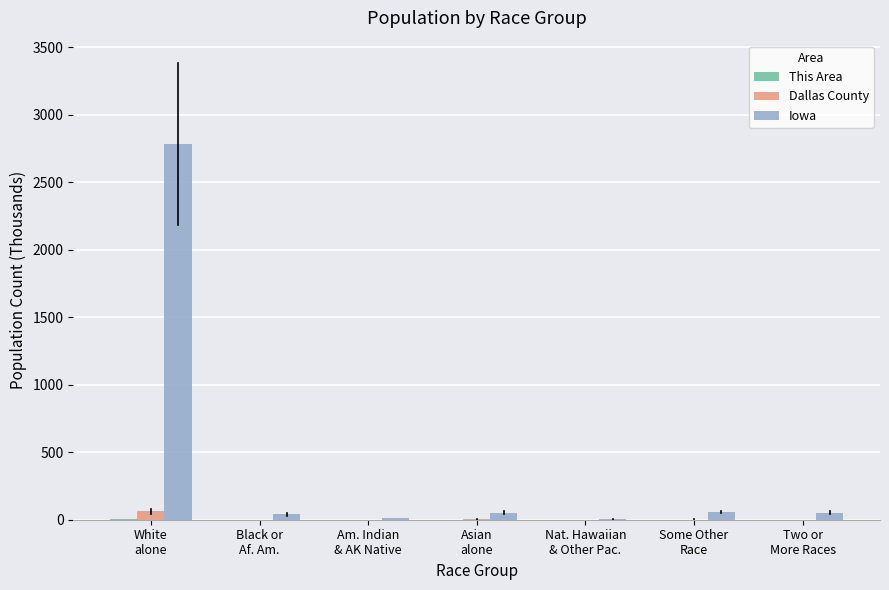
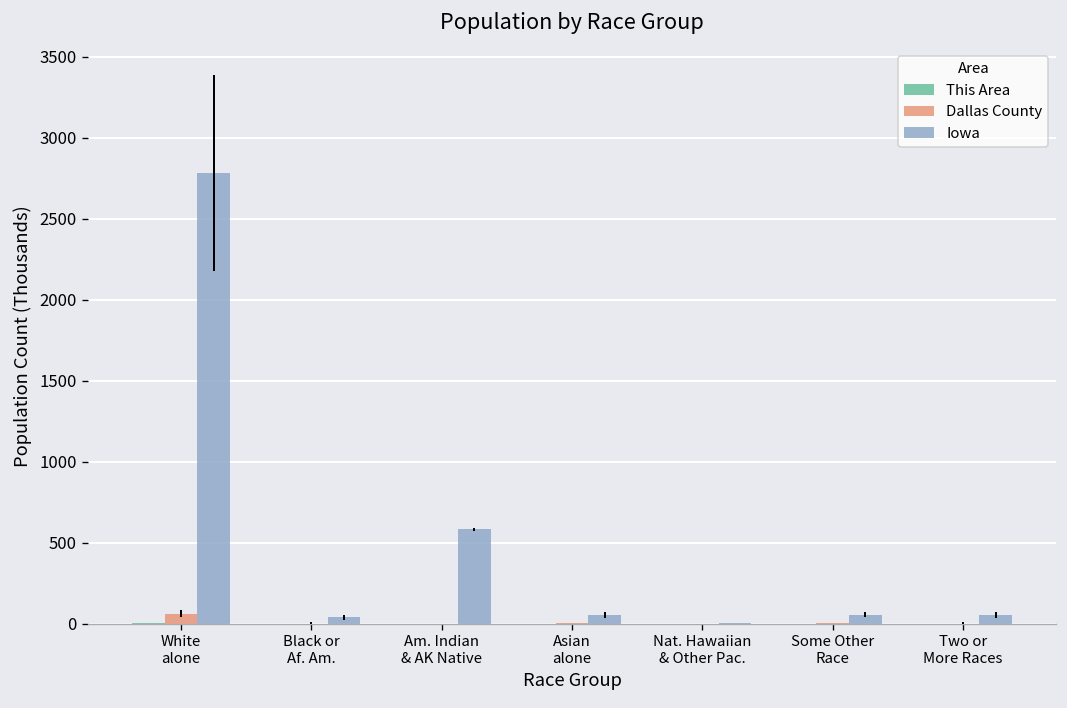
  {
    "Dallas County": {
      "White alone": 60
    },
    "Iowa": {
      "White alone": 2780,
      "Black or Af. Am.": 40,
-     "Am. Indian & AK Native": 10,
+     "Am. Indian & AK Native": 580,
      "Asian alone": 50,
      "Some Other Race": 60,
      "Two or More Races": 50
    }
  }
